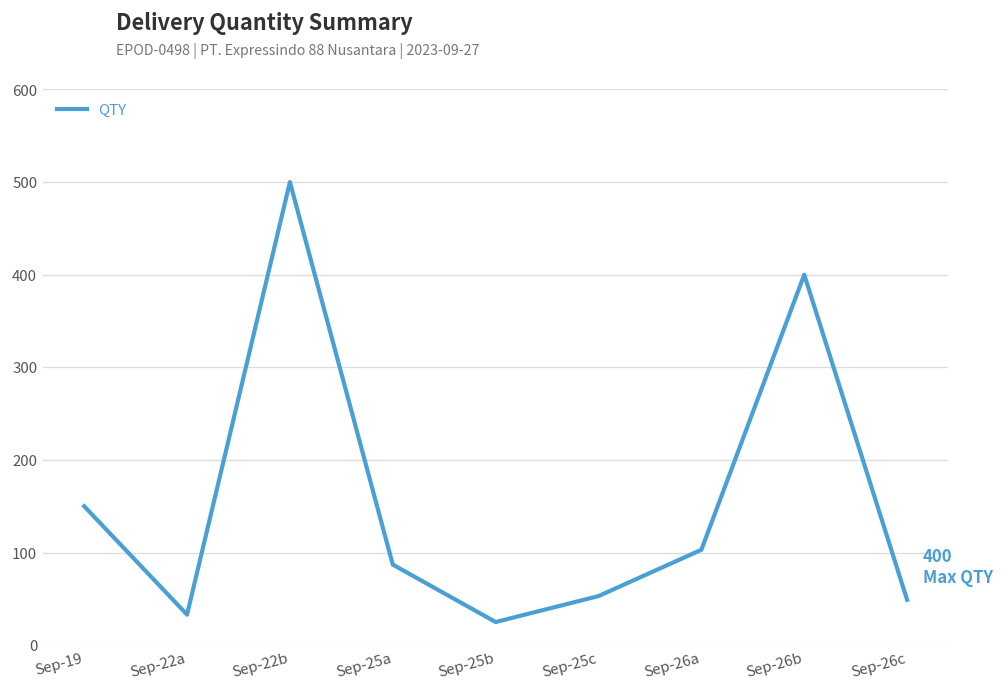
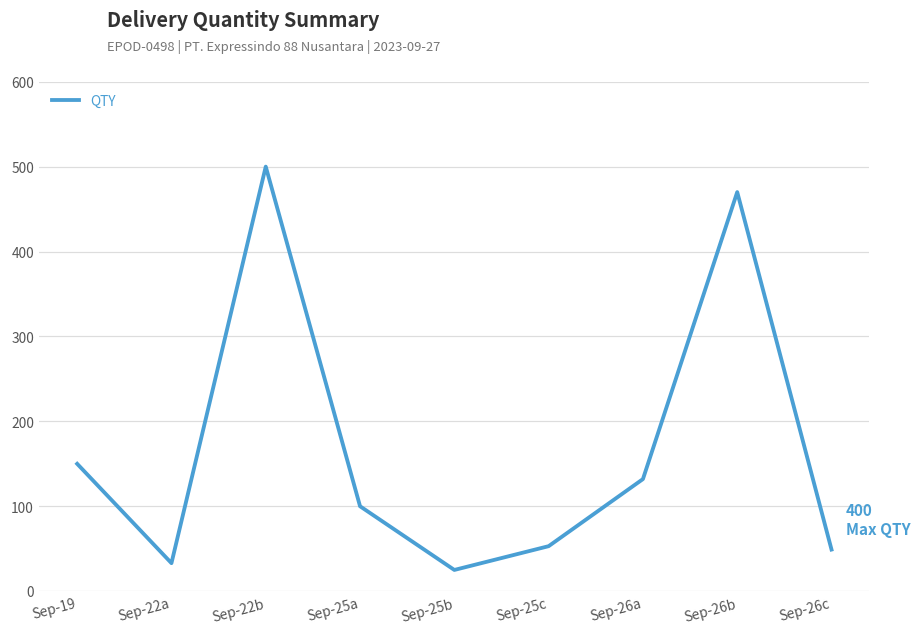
  {
    "Sep-19": 150,
    "Sep-22a": 30,
    "Sep-22b": 500,
-   "Sep-25a": 90,
+   "Sep-25a": 100,
    "Sep-25b": 30,
    "Sep-25c": 50,
-   "Sep-26a": 100,
-   "Sep-26b": 400
+   "Sep-26a": 130,
+   "Sep-26b": 470
  }
